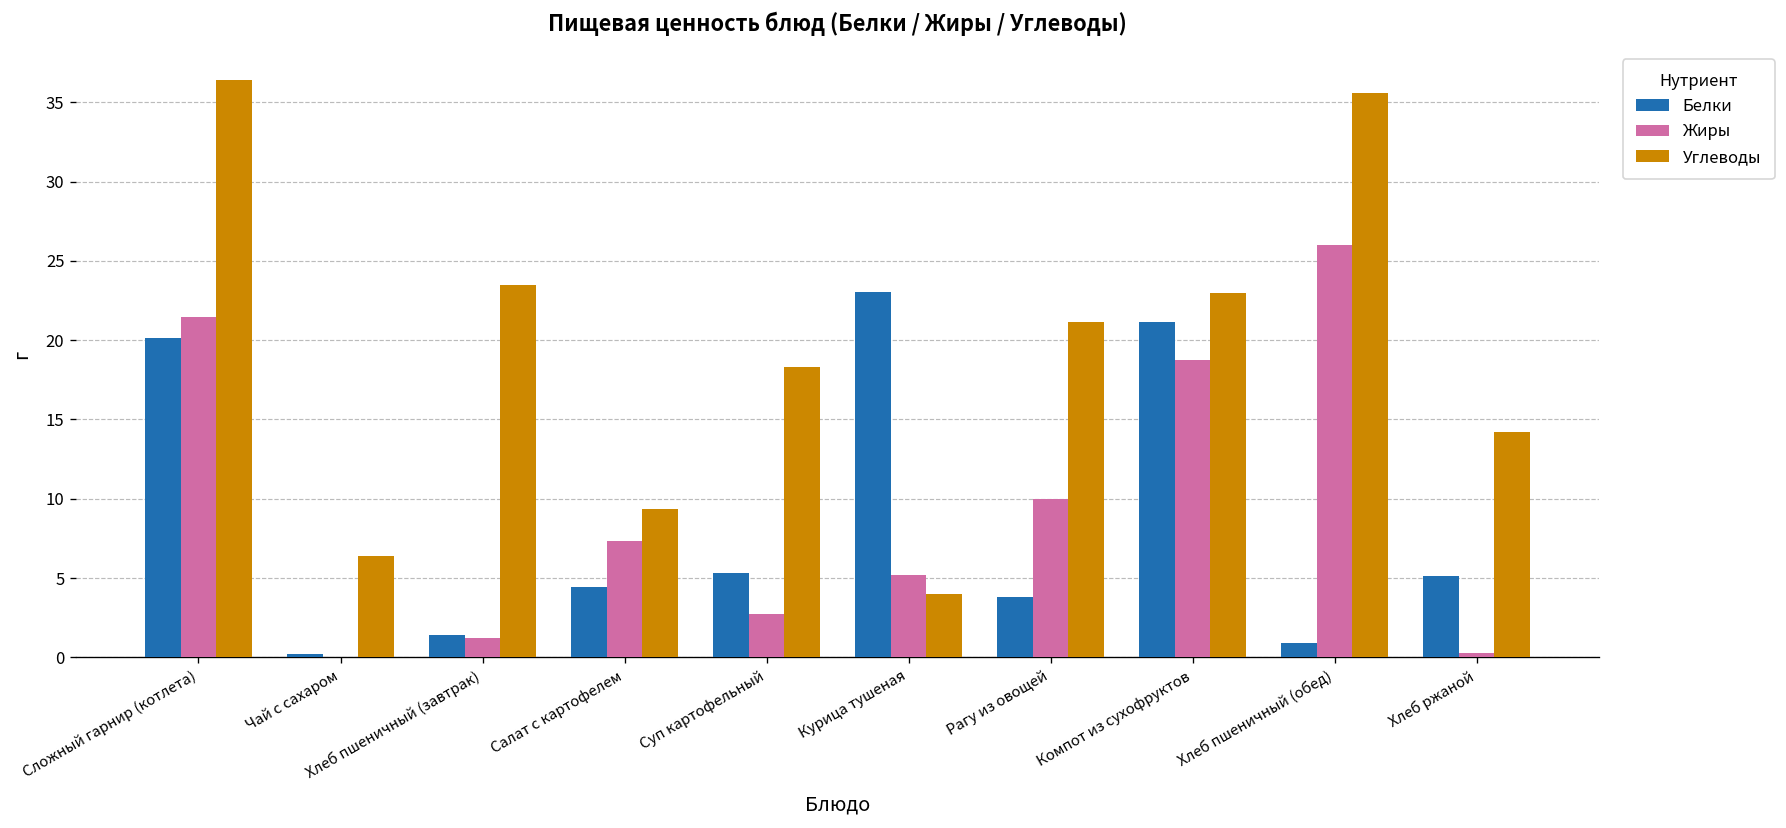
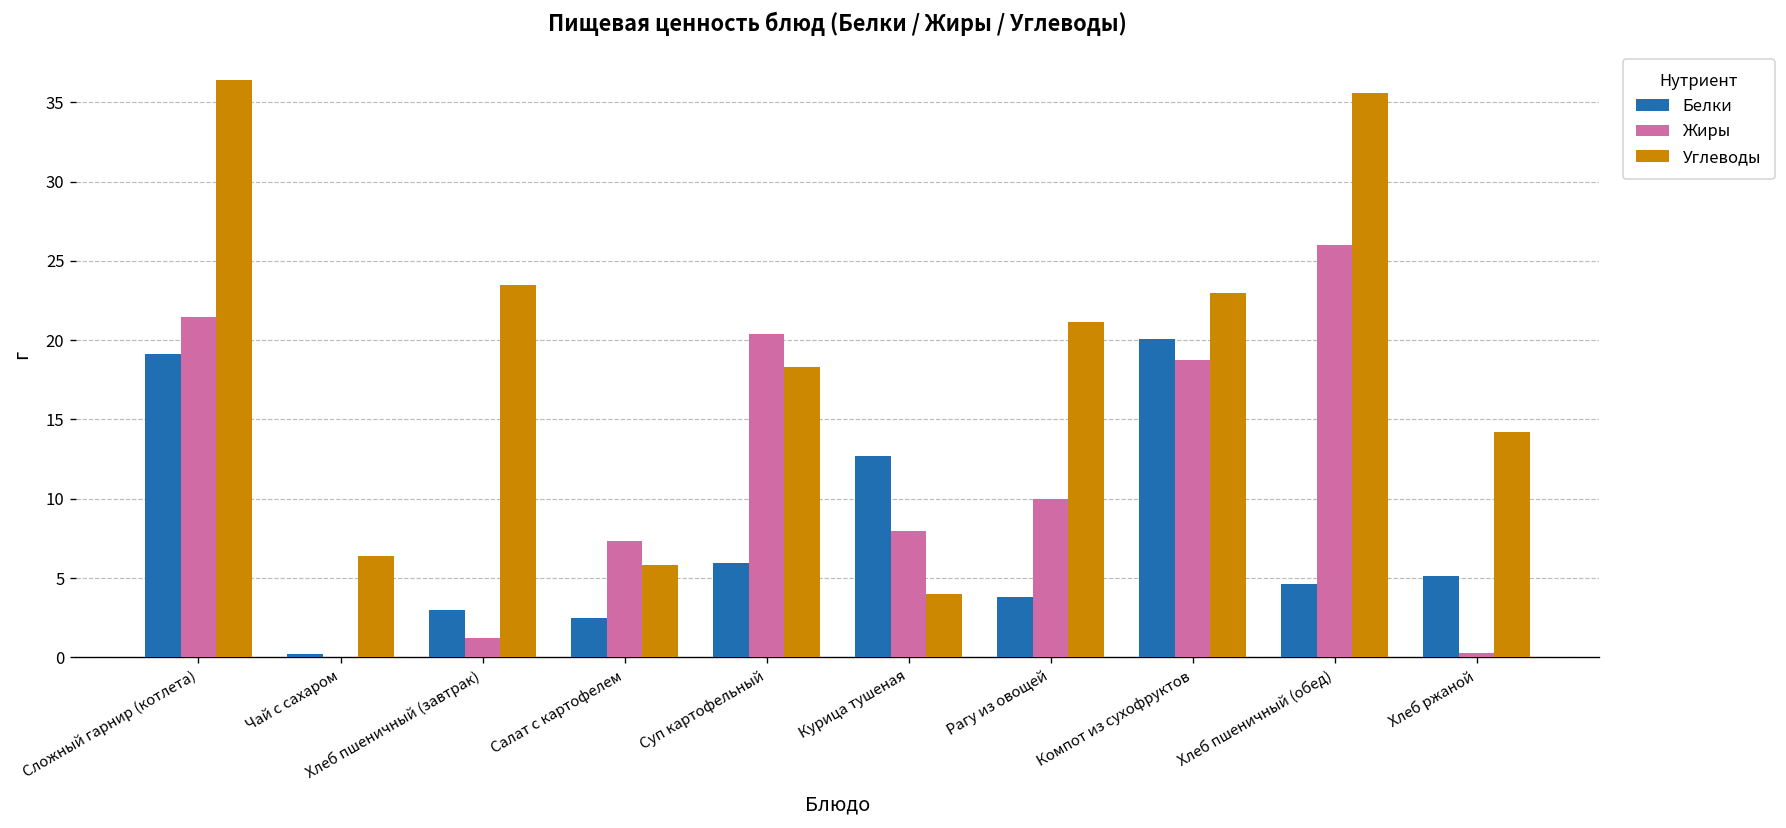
  {
    "Белки": {
-     "Сложный гарнир (котлета)": 20.2,
+     "Сложный гарнир (котлета)": 19.1,
      "Чай с сахаром": 0.2,
-     "Хлеб пшеничный (завтрак)": 1.4,
-     "Салат с картофелем": 4.4,
-     "Суп картофельный": 5.4,
-     "Курица тушеная": 23.0,
+     "Хлеб пшеничный (завтрак)": 3.0,
+     "Салат с картофелем": 2.5,
+     "Суп картофельный": 6.0,
+     "Курица тушеная": 12.7,
      "Рагу из овощей": 3.8,
-     "Компот из сухофруктов": 21.1,
-     "Хлеб пшеничный (обед)": 0.9,
+     "Компот из сухофруктов": 20.1,
+     "Хлеб пшеничный (обед)": 4.6,
      "Хлеб ржаной": 5.1
    },
    "Жиры": {
      "Сложный гарнир (котлета)": 21.4,
      "Чай с сахаром": 0.0,
      "Хлеб пшеничный (завтрак)": 1.2,
      "Салат с картофелем": 7.3,
-     "Суп картофельный": 2.7,
-     "Курица тушеная": 5.2,
+     "Суп картофельный": 20.4,
+     "Курица тушеная": 8.0,
      "Рагу из овощей": 10.0,
      "Компот из сухофруктов": 18.8,
      "Хлеб пшеничный (обед)": 26.0,
      "Хлеб ржаной": 0.3
    },
    "Углеводы": {
      "Сложный гарнир (котлета)": 36.4,
      "Чай с сахаром": 6.4,
      "Хлеб пшеничный (завтрак)": 23.5,
-     "Салат с картофелем": 9.4,
+     "Салат с картофелем": 5.8,
      "Суп картофельный": 18.3,
      "Курица тушеная": 4.0,
      "Рагу из овощей": 21.1,
      "Компот из сухофруктов": 23.0,
      "Хлеб пшеничный (обед)": 35.6,
      "Хлеб ржаной": 14.2
    }
  }
